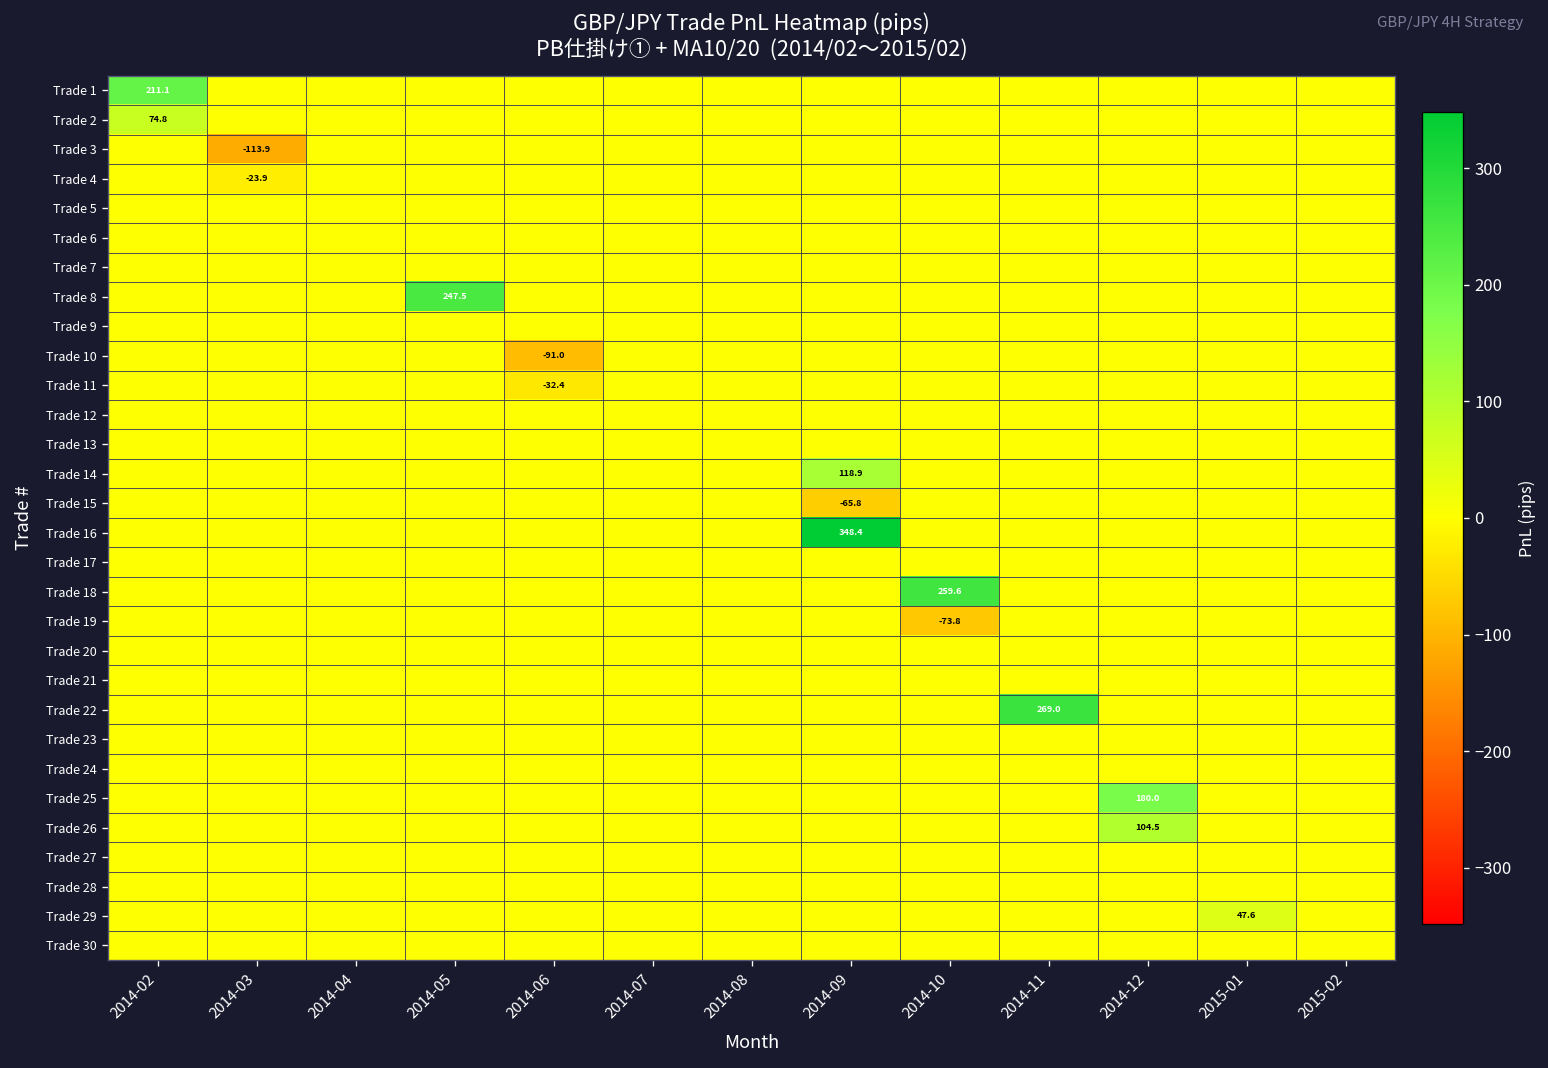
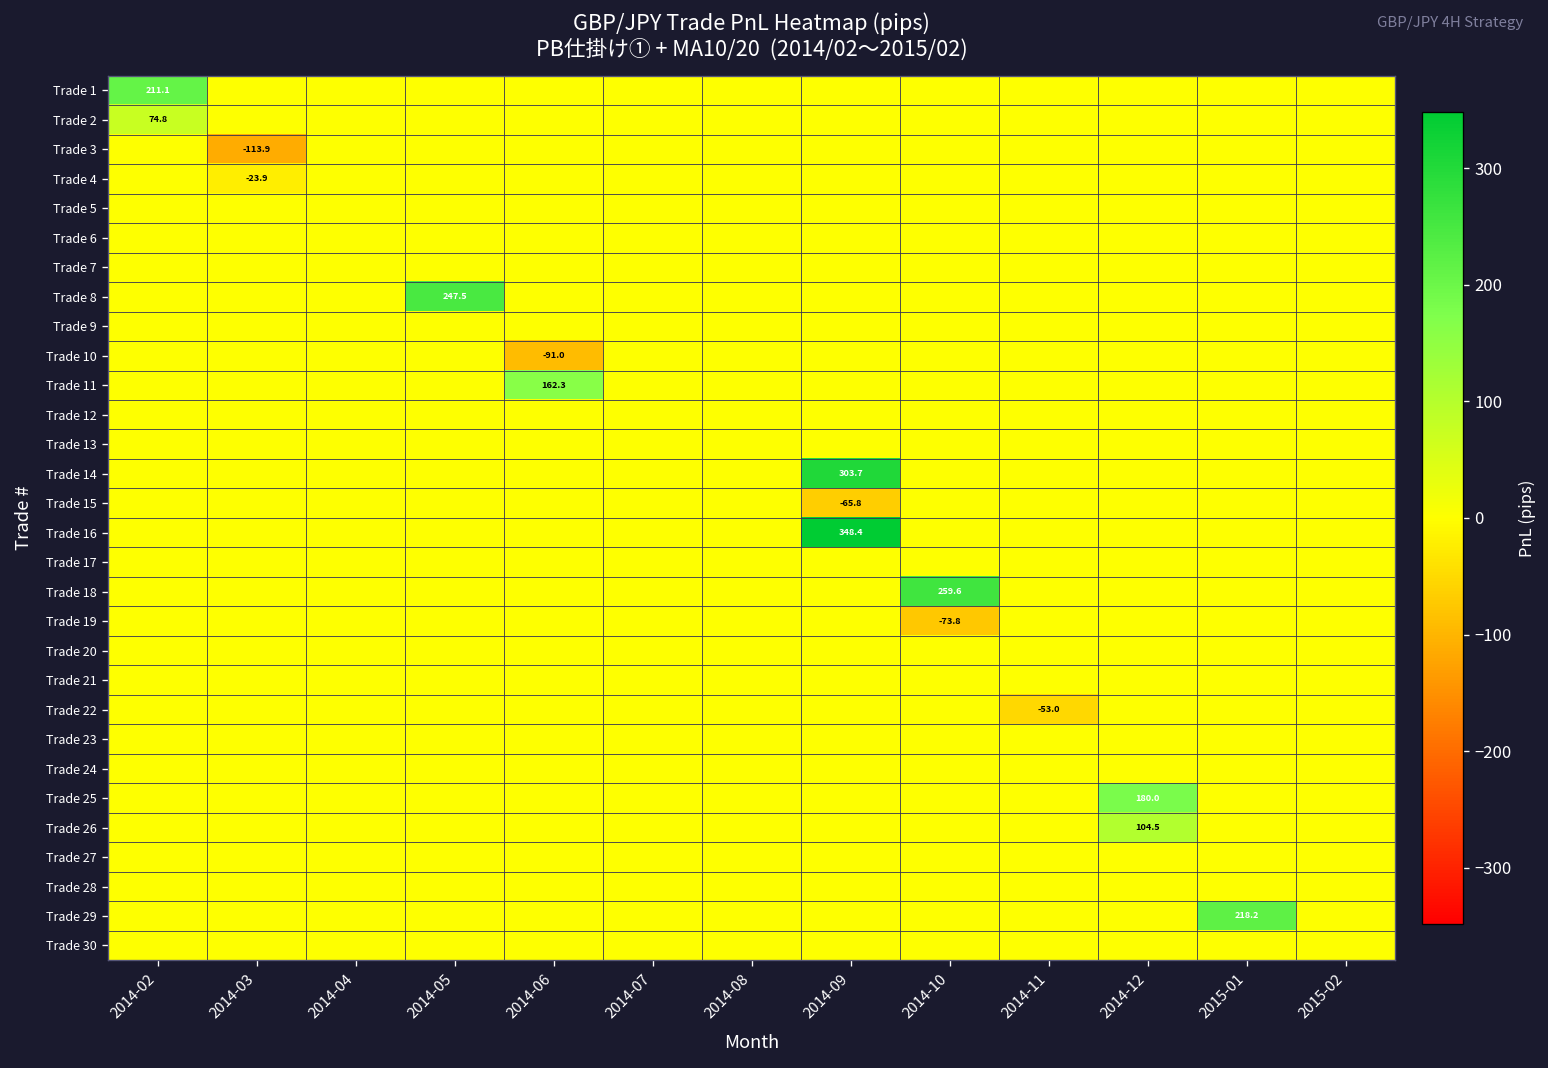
  {
    "Trade 1": {
      "2014-02": 211.1
    },
    "Trade 2": {
      "2014-02": 74.8
    },
    "Trade 3": {
      "2014-03": -113.9
    },
    "Trade 4": {
      "2014-03": -23.9
    },
    "Trade 8": {
      "2014-05": 247.5
    },
    "Trade 10": {
      "2014-06": -91.0
    },
    "Trade 11": {
-     "2014-06": -32.4
+     "2014-06": 162.3
    },
    "Trade 14": {
-     "2014-09": 118.9
+     "2014-09": 303.7
    },
    "Trade 15": {
      "2014-09": -65.8
    },
    "Trade 16": {
      "2014-09": 348.4
    },
    "Trade 18": {
      "2014-10": 259.6
    },
    "Trade 19": {
      "2014-10": -73.8
    },
    "Trade 22": {
-     "2014-11": 269.0
+     "2014-11": -53.0
    },
    "Trade 25": {
      "2014-12": 180.0
    },
    "Trade 26": {
      "2014-12": 104.5
    },
    "Trade 29": {
-     "2015-01": 47.6
+     "2015-01": 218.2
    }
  }
